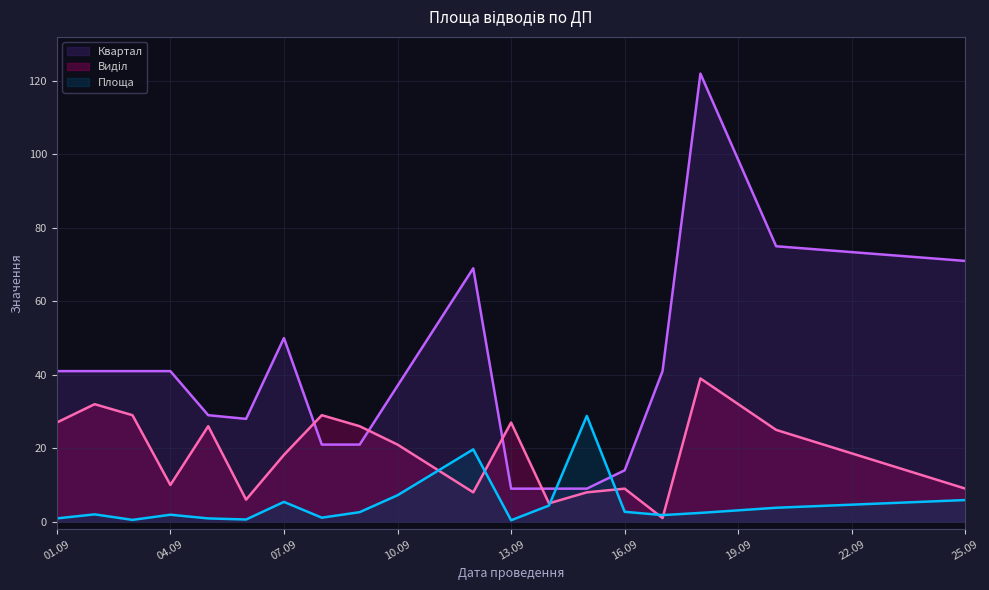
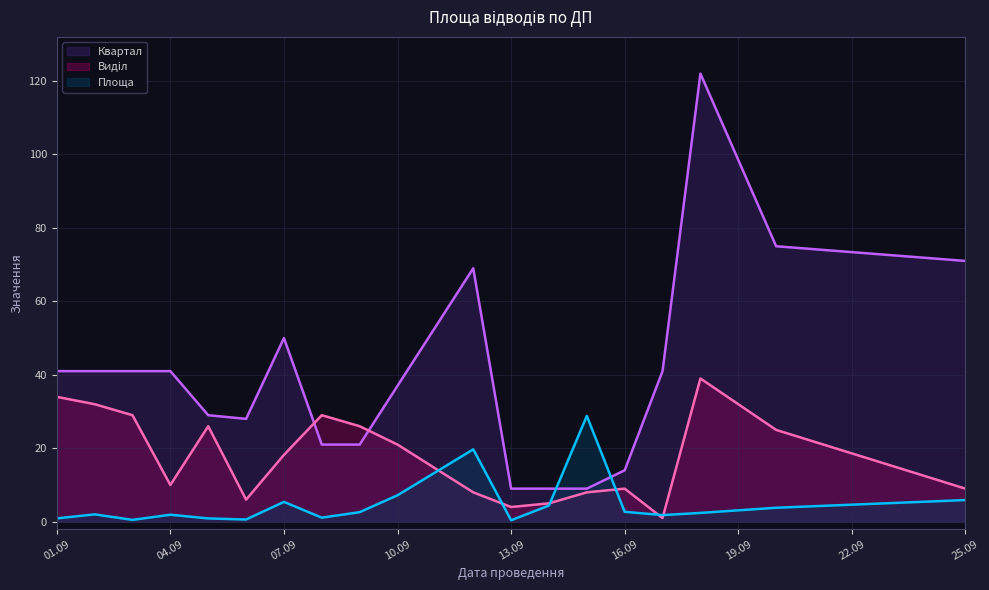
  {
    "Виділ": {
-     "01.09": 27,
+     "01.09": 34,
      "04.09": 10,
      "07.09": 18,
      "10.09": 21,
-     "13.09": 27,
+     "13.09": 4,
      "16.09": 9,
      "25.09": 9
    }
  }
